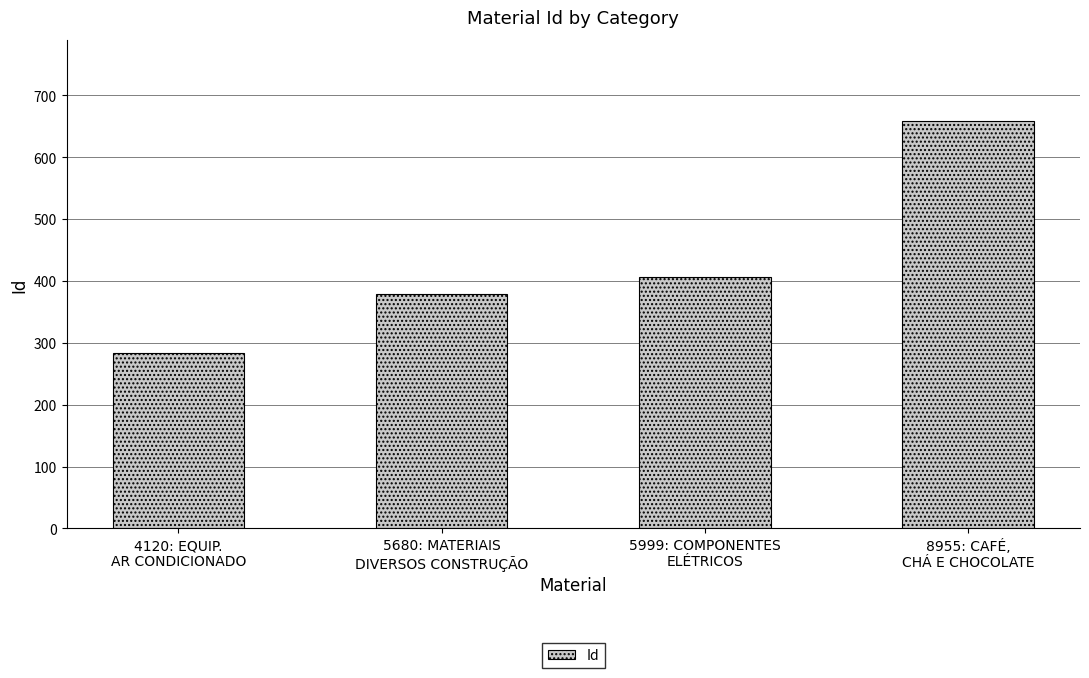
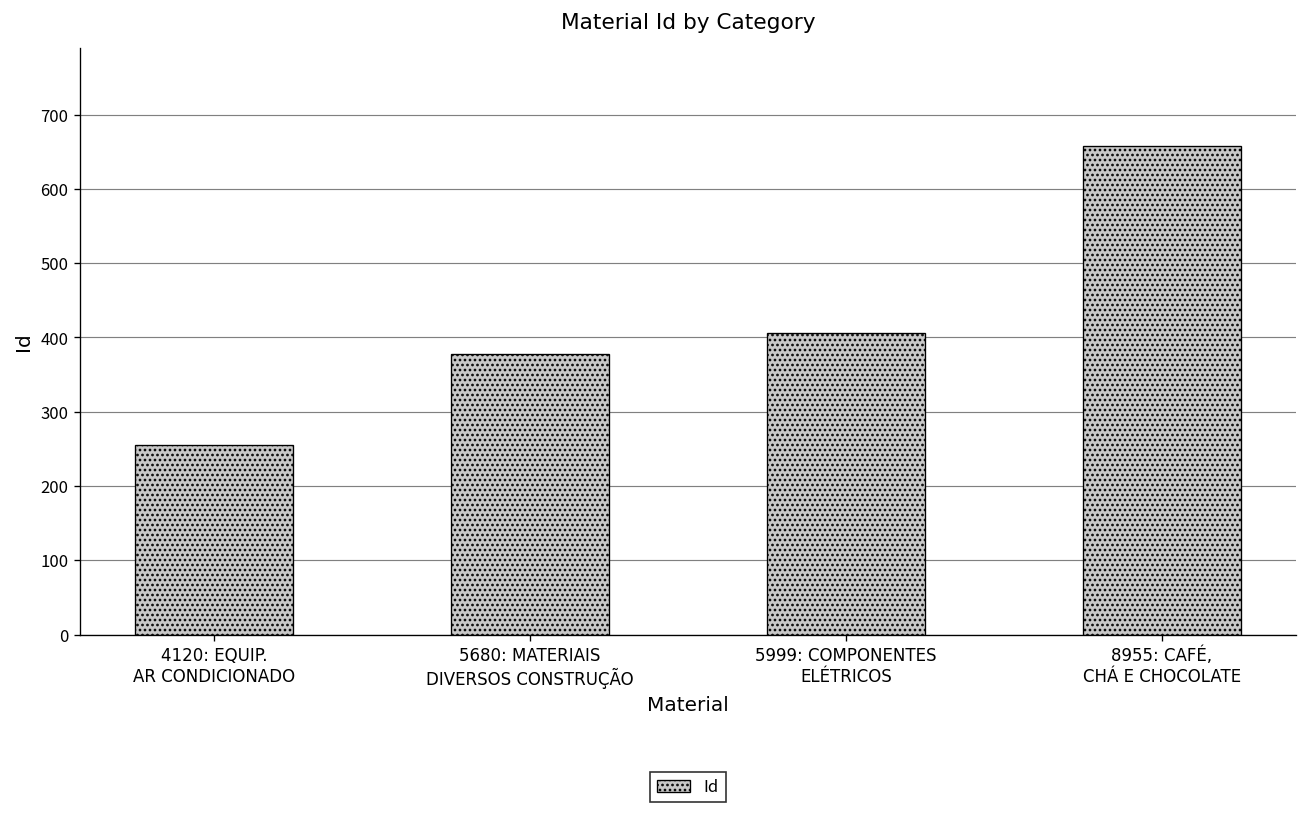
  {
-   "4120: EQUIP. AR CONDICIONADO": 280,
+   "4120: EQUIP. AR CONDICIONADO": 260,
    "5680: MATERIAIS DIVERSOS CONSTRUÇÃO": 380,
    "5999: COMPONENTES ELÉTRICOS": 410,
    "8955: CAFÉ, CHÁ E CHOCOLATE": 660
  }
